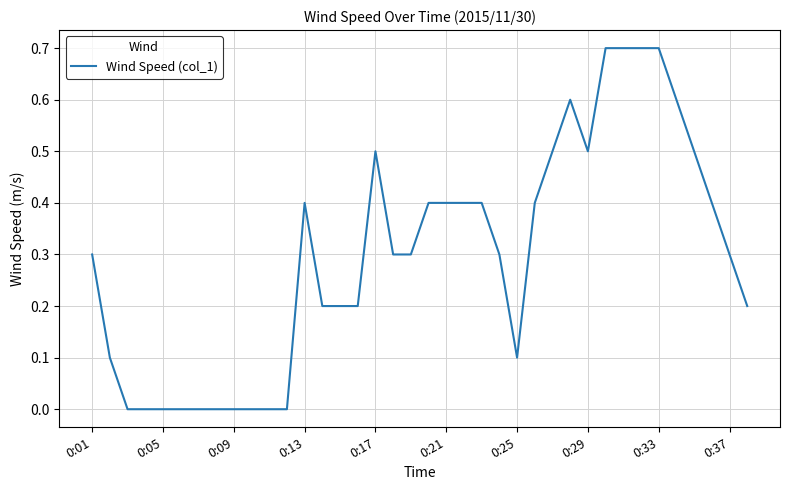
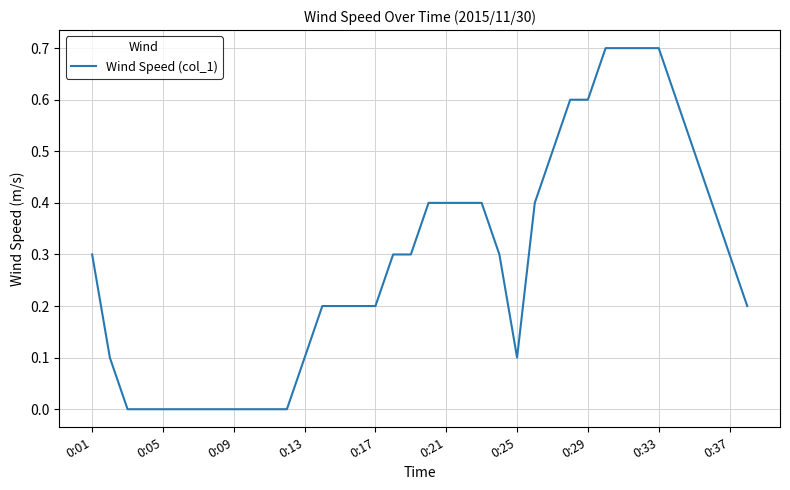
  {
    "0:01": 0.3,
    "0:05": 0.0,
    "0:09": 0.0,
-   "0:13": 0.4,
-   "0:17": 0.5,
+   "0:13": 0.1,
+   "0:17": 0.2,
    "0:21": 0.4,
    "0:25": 0.1,
-   "0:29": 0.5,
+   "0:29": 0.6,
    "0:33": 0.7,
    "0:37": 0.3
  }
